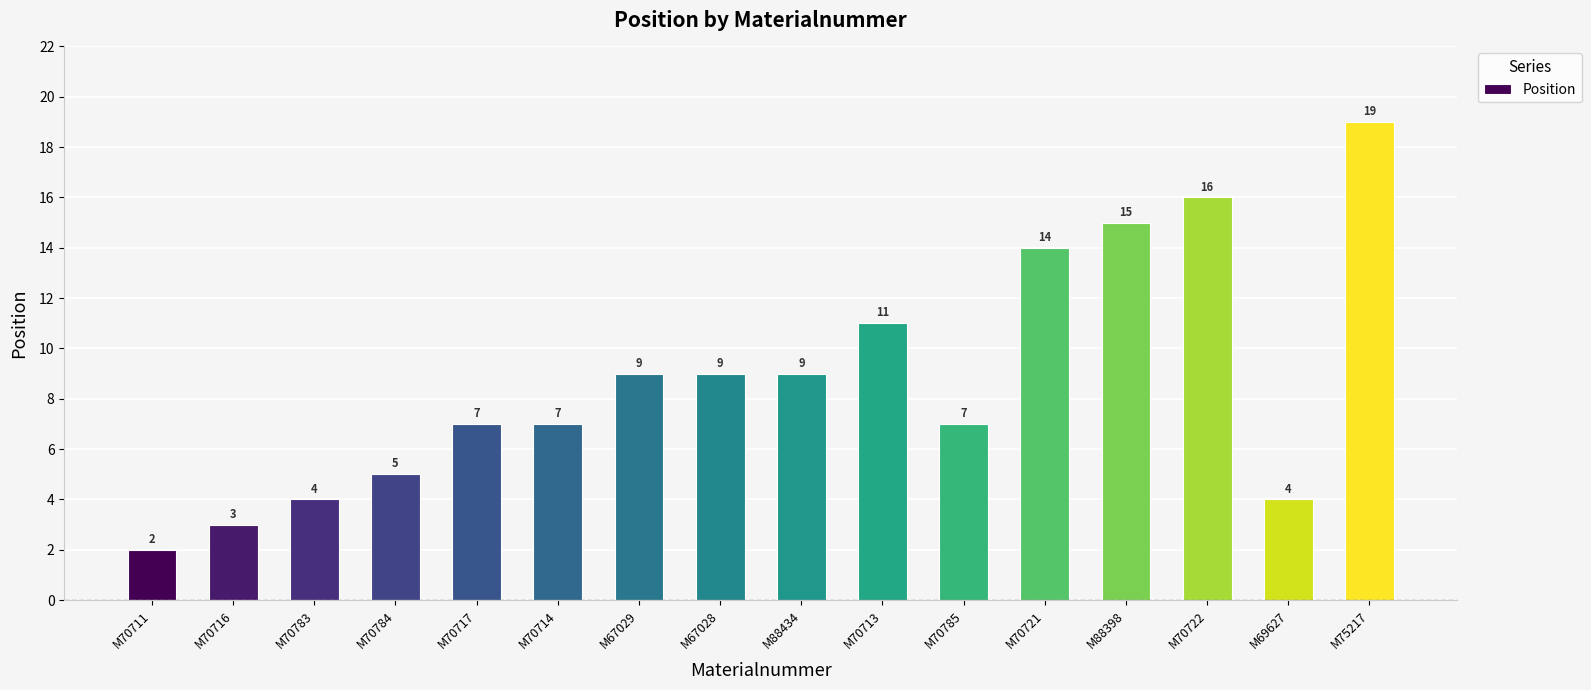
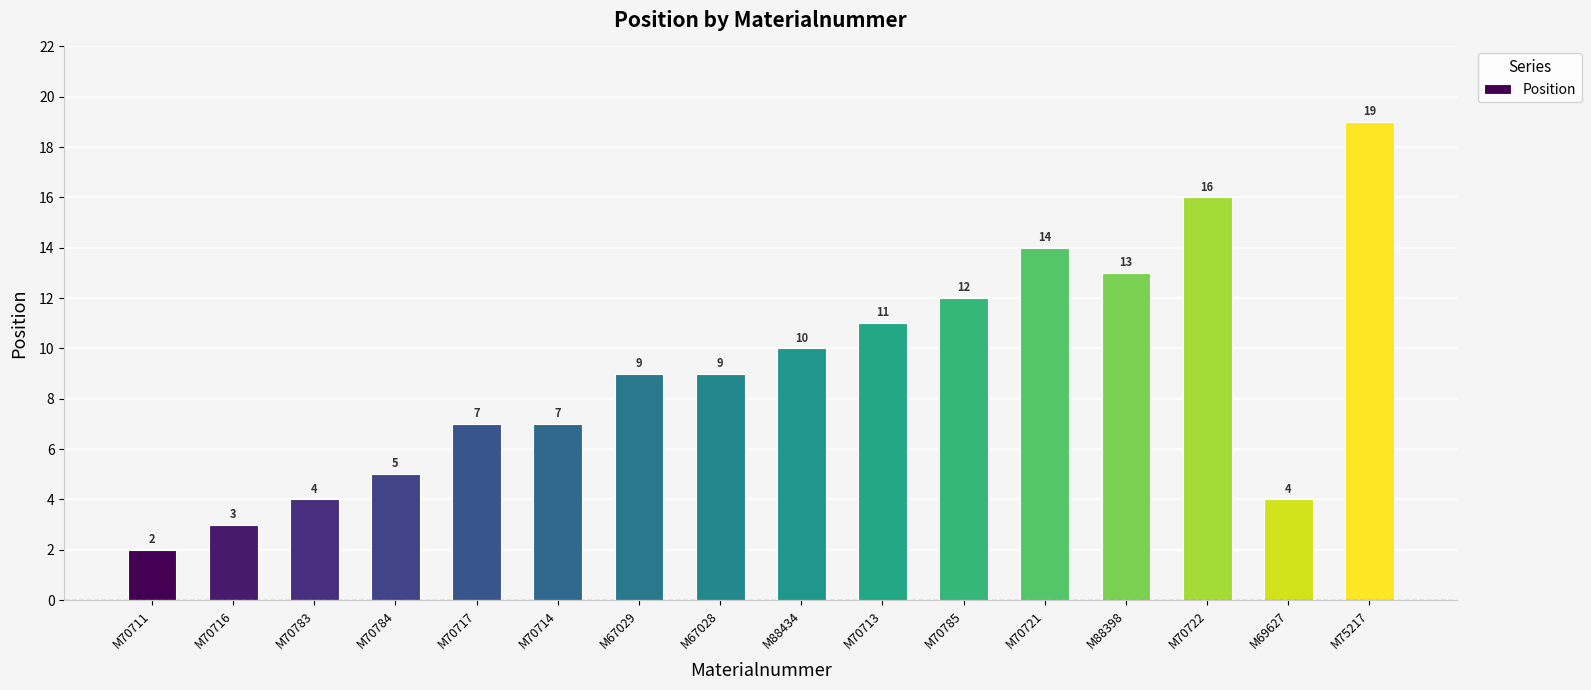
  {
    "M70711": 2,
    "M70716": 3,
    "M70783": 4,
    "M70784": 5,
    "M70717": 7,
    "M70714": 7,
    "M67029": 9,
    "M67028": 9,
-   "M88434": 9,
+   "M88434": 10,
    "M70713": 11,
-   "M70785": 7,
+   "M70785": 12,
    "M70721": 14,
-   "M88398": 15,
+   "M88398": 13,
    "M70722": 16,
    "M69627": 4,
    "M75217": 19
  }
